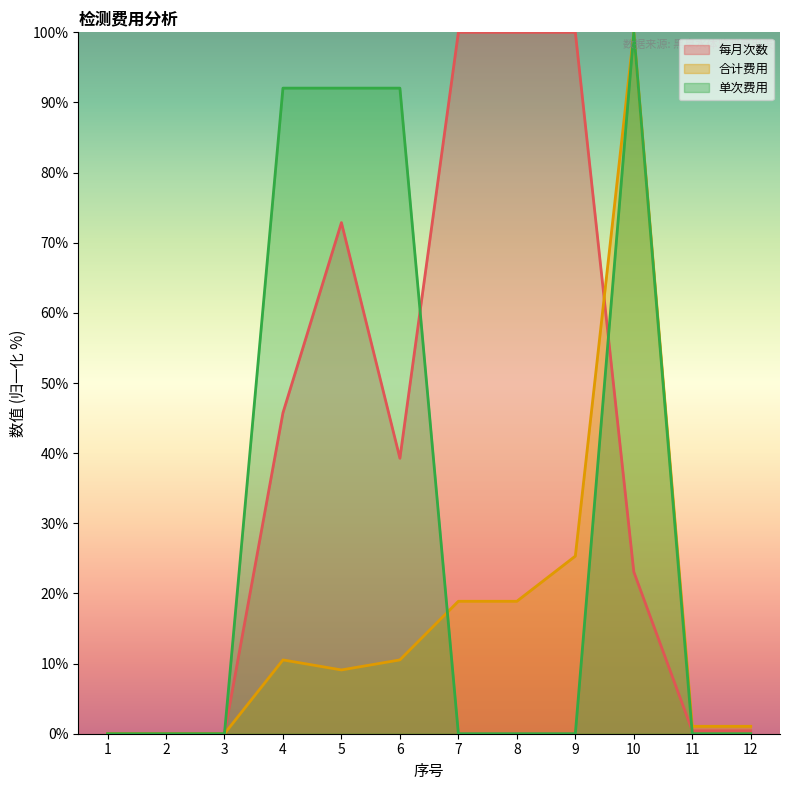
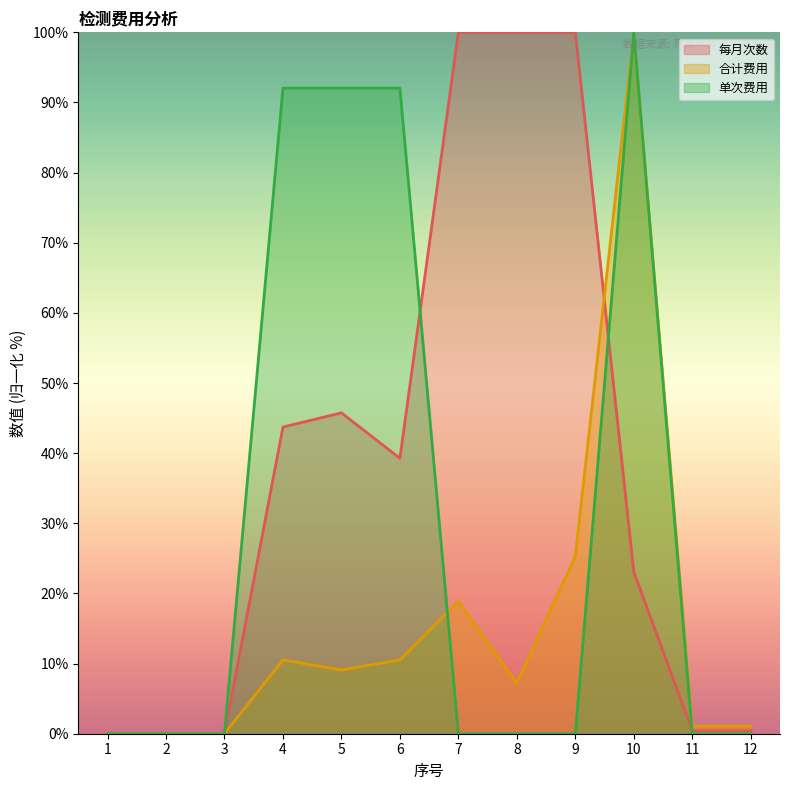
  {
    "每月次数": {
-     "4": "46%",
-     "5": "73%",
+     "4": "44%",
+     "5": "46%",
      "6": "39%",
      "7": "100%",
      "8": "100%",
      "9": "100%",
      "10": "23%",
      "11": "0%",
      "12": "0%"
    },
    "合计费用": {
      "4": "11%",
      "5": "9%",
      "6": "11%",
      "7": "19%",
-     "8": "19%",
+     "8": "7%",
      "9": "25%",
      "11": "1%",
      "12": "1%"
    },
    "单次费用": {
      "4": "92%",
      "5": "92%",
      "6": "92%",
      "7": "0%",
      "8": "0%",
      "9": "0%",
      "11": "0%",
      "12": "0%"
    }
  }
